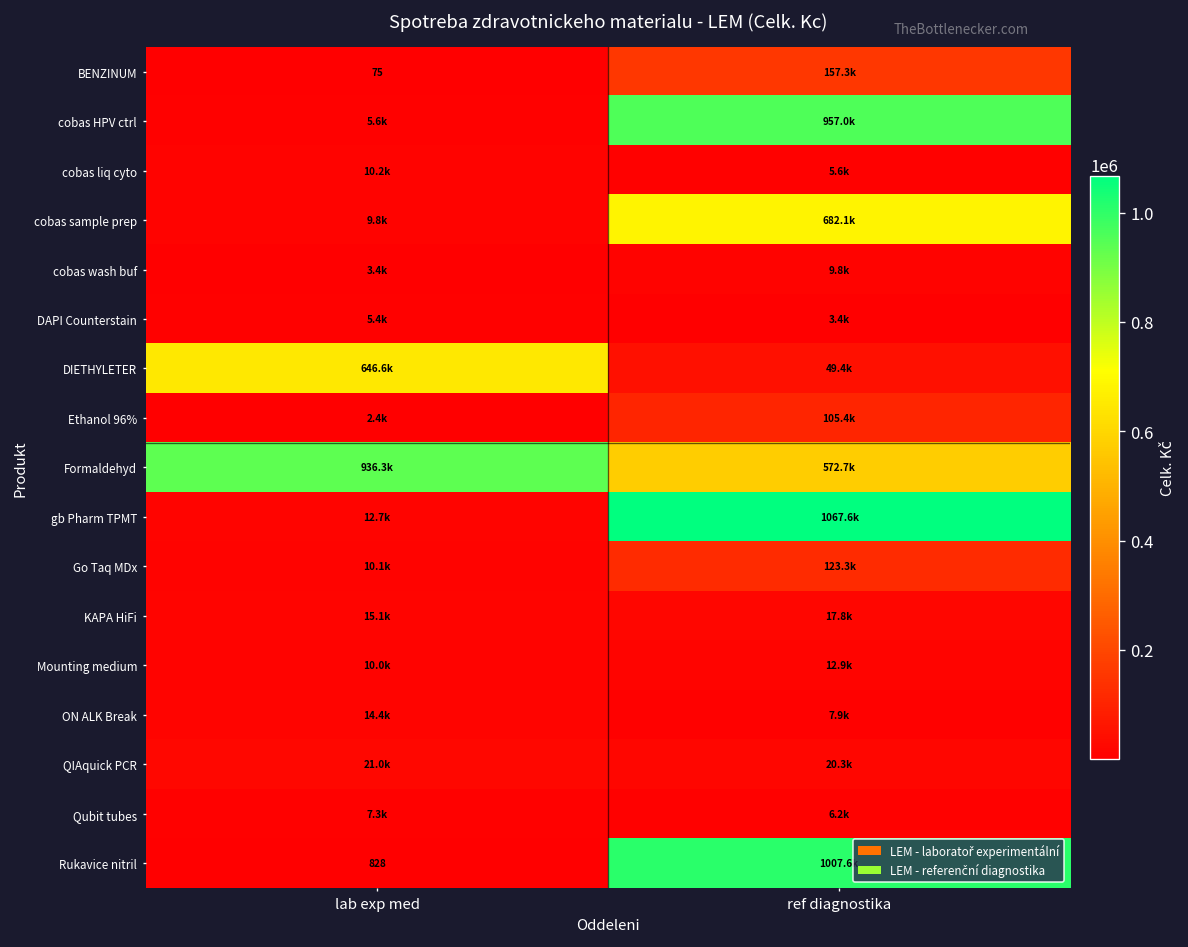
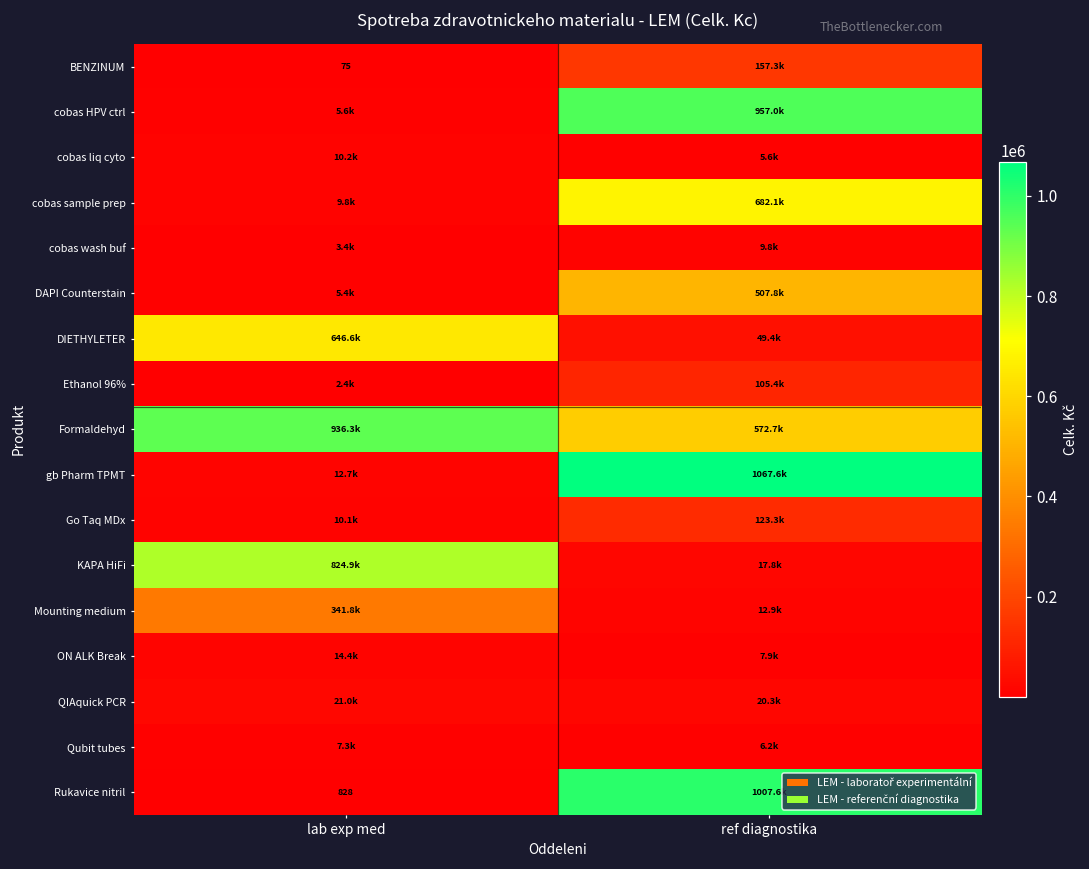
  {
    "BENZINUM": {
      "lab exp med": "75",
      "ref diagnostika": "157.3k"
    },
    "cobas HPV ctrl": {
      "lab exp med": "5.6k",
      "ref diagnostika": "957.0k"
    },
    "cobas liq cyto": {
      "lab exp med": "10.2k",
      "ref diagnostika": "5.6k"
    },
    "cobas sample prep": {
      "lab exp med": "9.8k",
      "ref diagnostika": "682.1k"
    },
    "cobas wash buf": {
      "lab exp med": "3.4k",
      "ref diagnostika": "9.8k"
    },
    "DAPI Counterstain": {
      "lab exp med": "5.4k",
-     "ref diagnostika": "3.4k"
+     "ref diagnostika": "507.8k"
    },
    "DIETHYLETER": {
      "lab exp med": "646.6k",
      "ref diagnostika": "49.4k"
    },
    "Ethanol 96%": {
      "lab exp med": "2.4k",
      "ref diagnostika": "105.4k"
    },
    "Formaldehyd": {
      "lab exp med": "936.3k",
      "ref diagnostika": "572.7k"
    },
    "gb Pharm TPMT": {
      "lab exp med": "12.7k",
      "ref diagnostika": "1067.6k"
    },
    "Go Taq MDx": {
      "lab exp med": "10.1k",
      "ref diagnostika": "123.3k"
    },
    "KAPA HiFi": {
-     "lab exp med": "15.1k",
+     "lab exp med": "824.9k",
      "ref diagnostika": "17.8k"
    },
    "Mounting medium": {
-     "lab exp med": "10.0k",
+     "lab exp med": "341.8k",
      "ref diagnostika": "12.9k"
    },
    "ON ALK Break": {
      "lab exp med": "14.4k",
      "ref diagnostika": "7.9k"
    },
    "QIAquick PCR": {
      "lab exp med": "21.0k",
      "ref diagnostika": "20.3k"
    },
    "Qubit tubes": {
      "lab exp med": "7.3k",
      "ref diagnostika": "6.2k"
    },
    "Rukavice nitril": {
      "lab exp med": "828"
    }
  }
